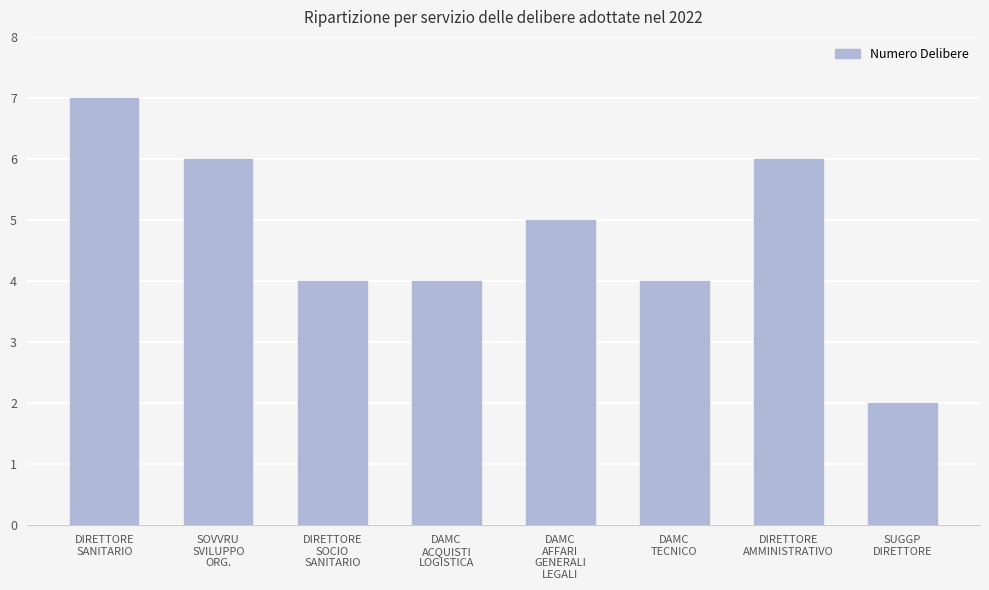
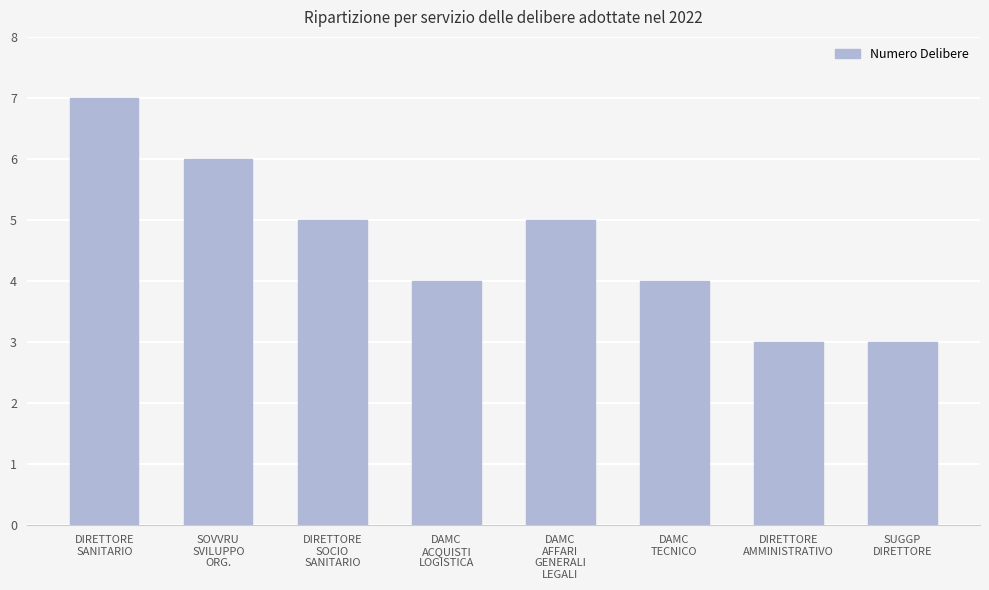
  {
    "DIRETTORE SANITARIO": 7,
    "SOVVRU SVILUPPO ORG.": 6,
-   "DIRETTORE SOCIO SANITARIO": 4,
+   "DIRETTORE SOCIO SANITARIO": 5,
    "DAMC ACQUISTI LOGISTICA": 4,
    "DAMC AFFARI GENERALI LEGALI": 5,
    "DAMC TECNICO": 4,
-   "DIRETTORE AMMINISTRATIVO": 6,
-   "SUGGP DIRETTORE": 2
+   "DIRETTORE AMMINISTRATIVO": 3,
+   "SUGGP DIRETTORE": 3
  }
